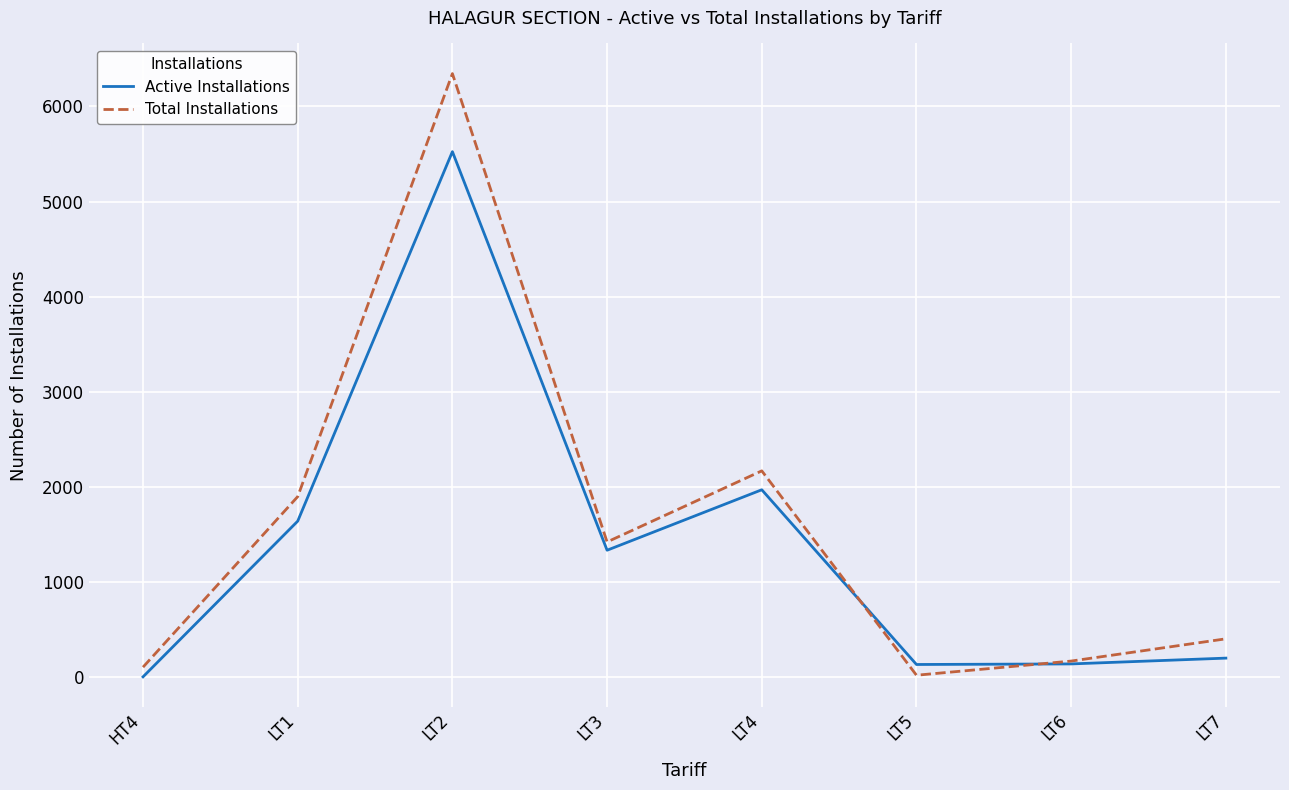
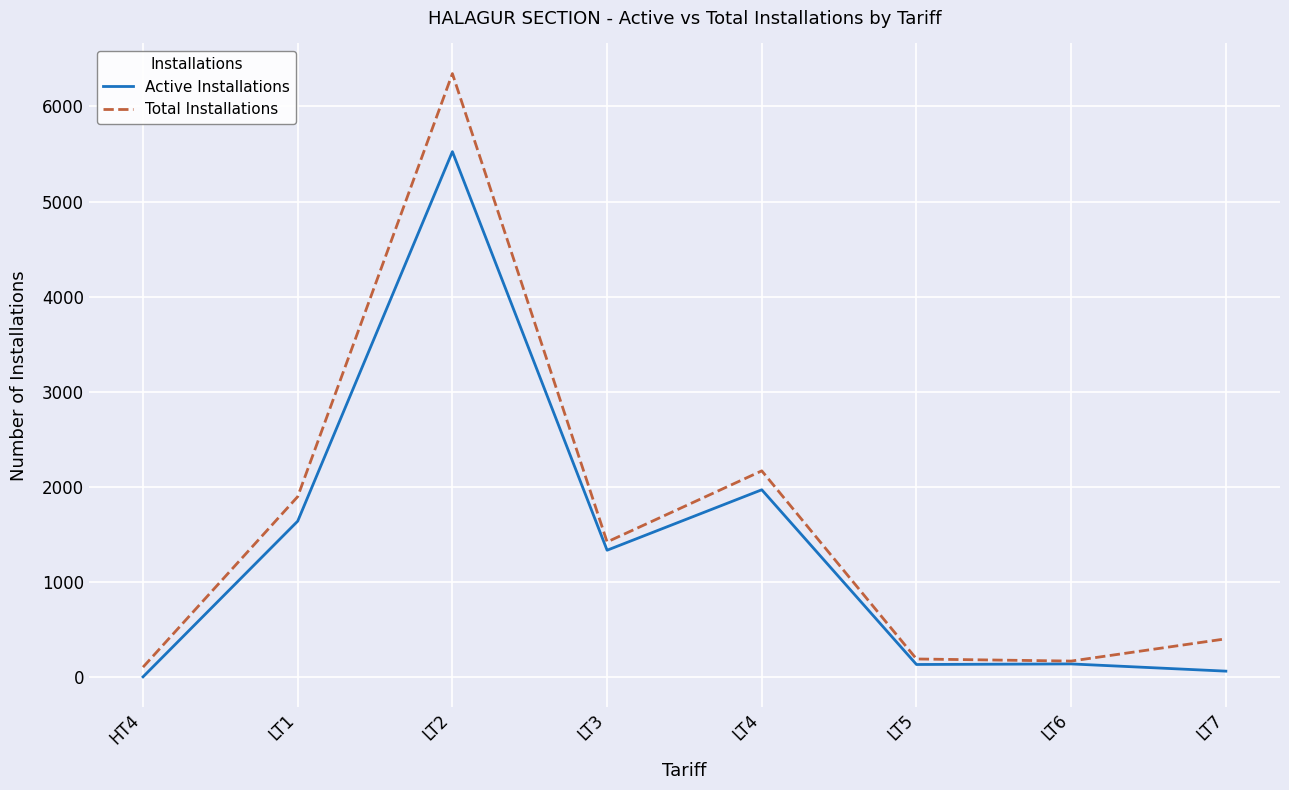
  {
    "Active Installations": {
      "HT4": 0,
      "LT1": 1600,
      "LT2": 5500,
      "LT3": 1300,
      "LT4": 2000,
      "LT5": 100,
      "LT6": 100,
-     "LT7": 200
+     "LT7": 100
    },
    "Total Installations": {
      "HT4": 100,
      "LT1": 1900,
      "LT2": 6300,
      "LT3": 1400,
      "LT4": 2200,
-     "LT5": 0,
+     "LT5": 200,
      "LT6": 200,
      "LT7": 400
    }
  }
